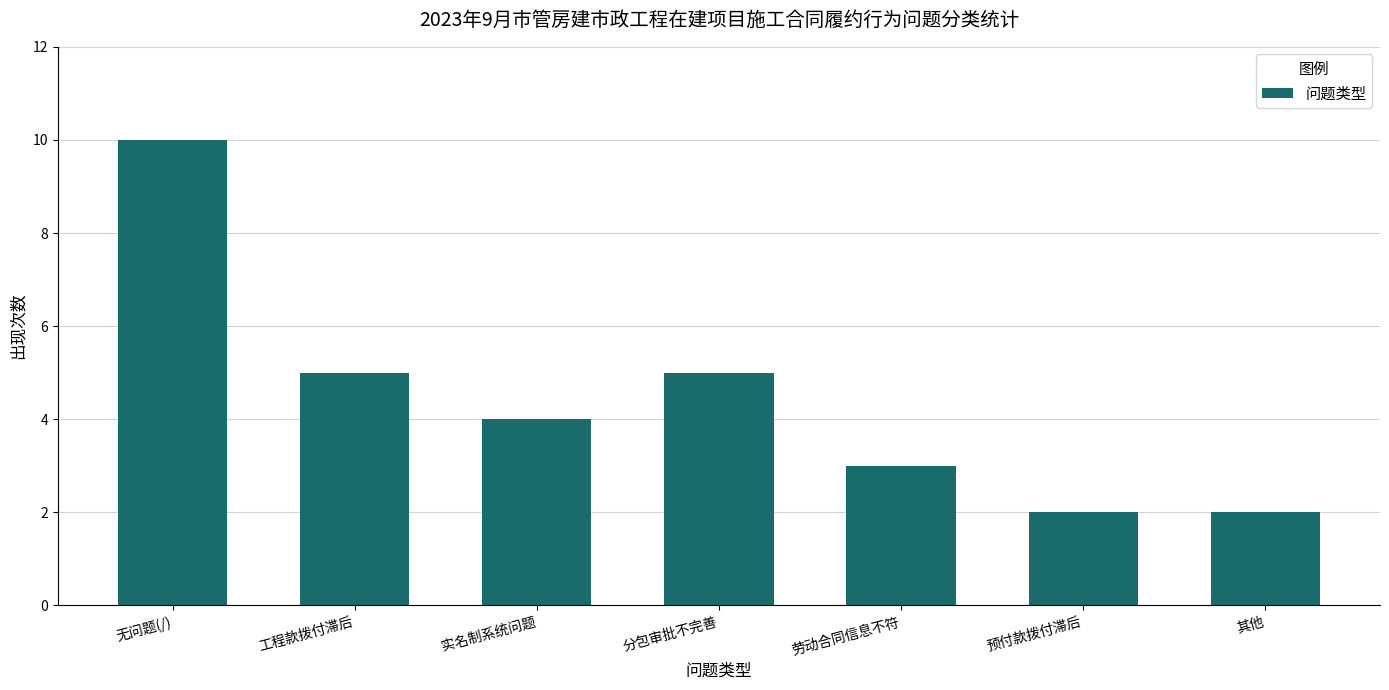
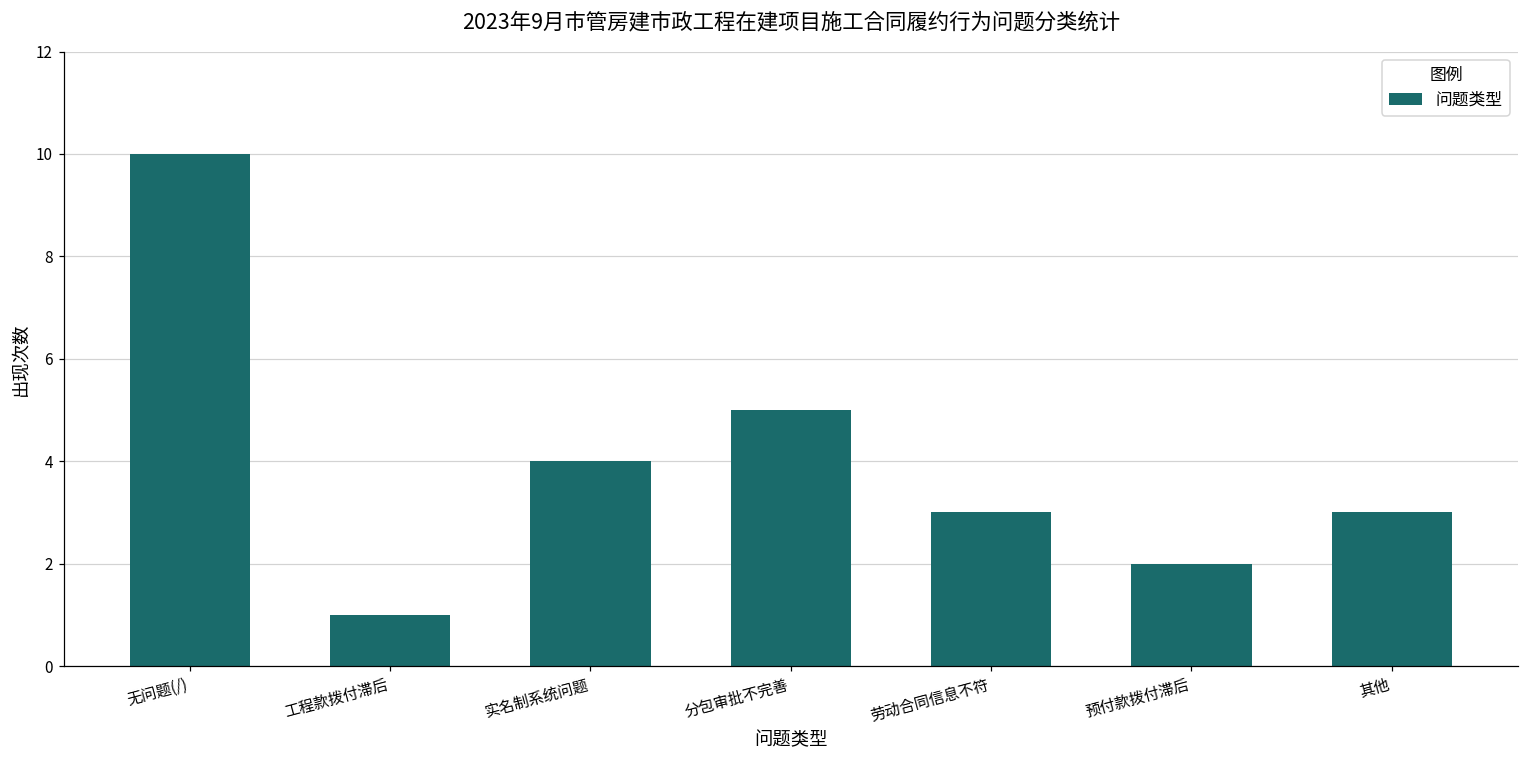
  {
    "无问题(/)": 10,
-   "工程款拨付滞后": 5,
+   "工程款拨付滞后": 1,
    "实名制系统问题": 4,
    "分包审批不完善": 5,
    "劳动合同信息不符": 3,
    "预付款拨付滞后": 2,
-   "其他": 2
+   "其他": 3
  }
